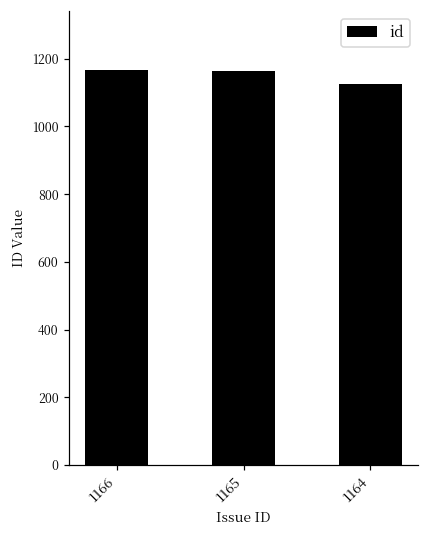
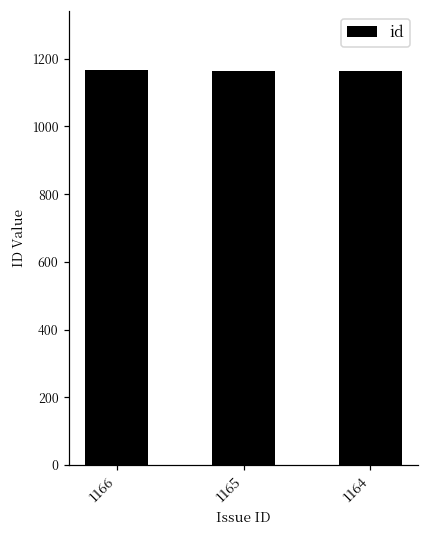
  {
    "1166": 1170,
    "1165": 1170,
-   "1164": 1130
+   "1164": 1160
  }
